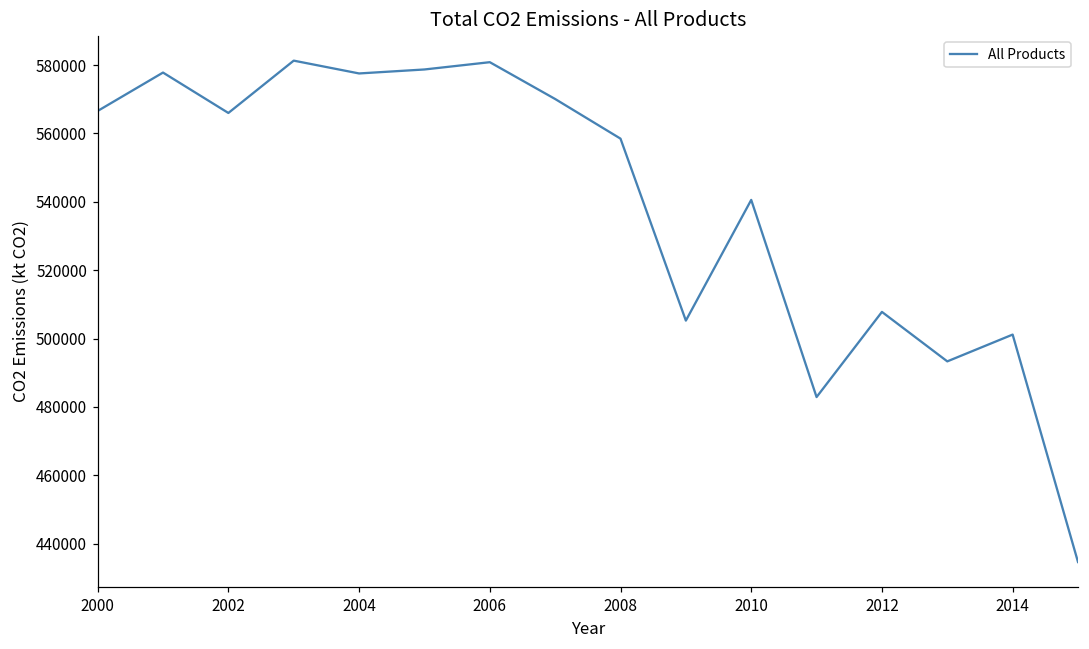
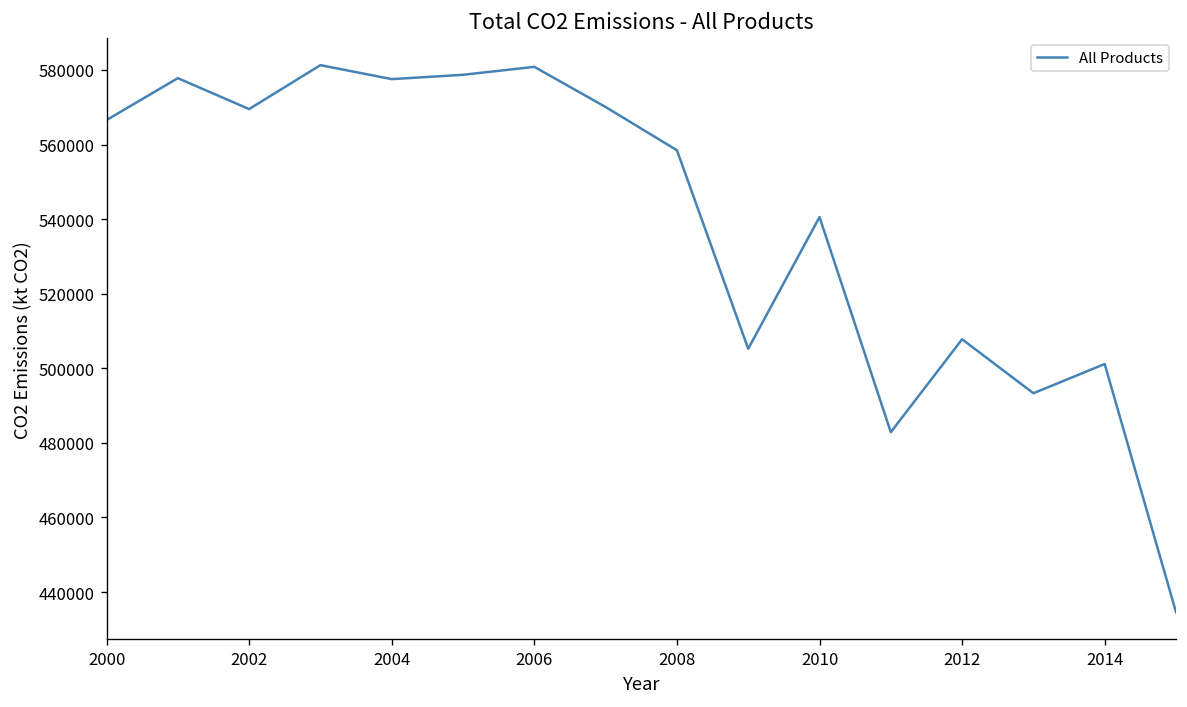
  {
    "2000": 567000,
-   "2002": 566000,
+   "2002": 570000,
    "2004": 578000,
    "2006": 581000,
    "2008": 558000,
    "2010": 541000,
    "2012": 508000,
    "2014": 501000
  }
